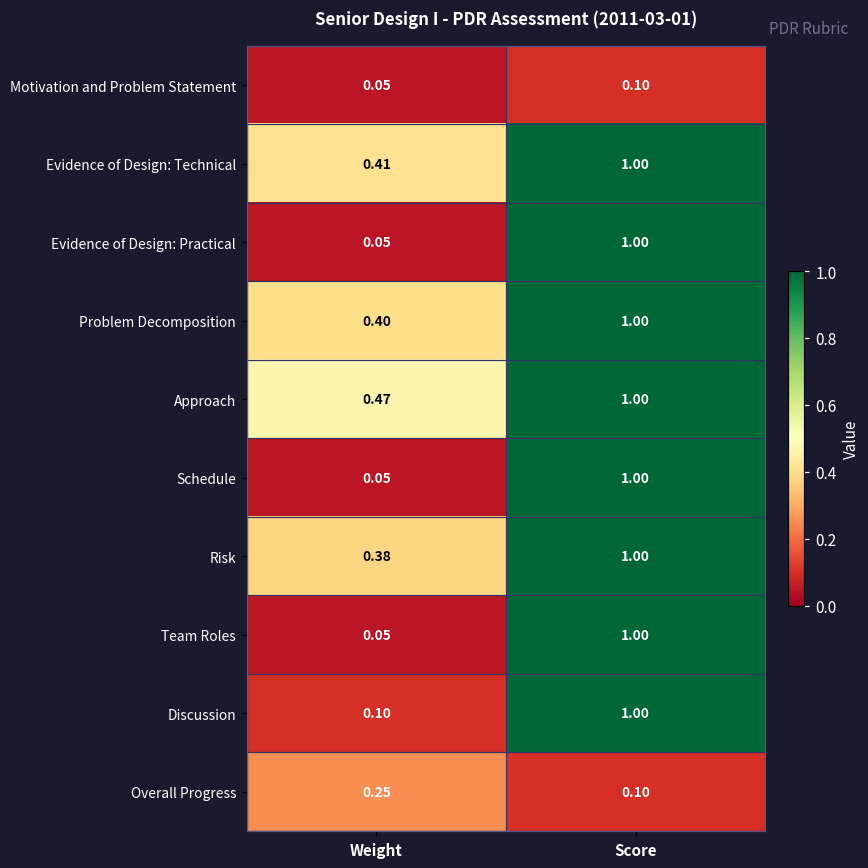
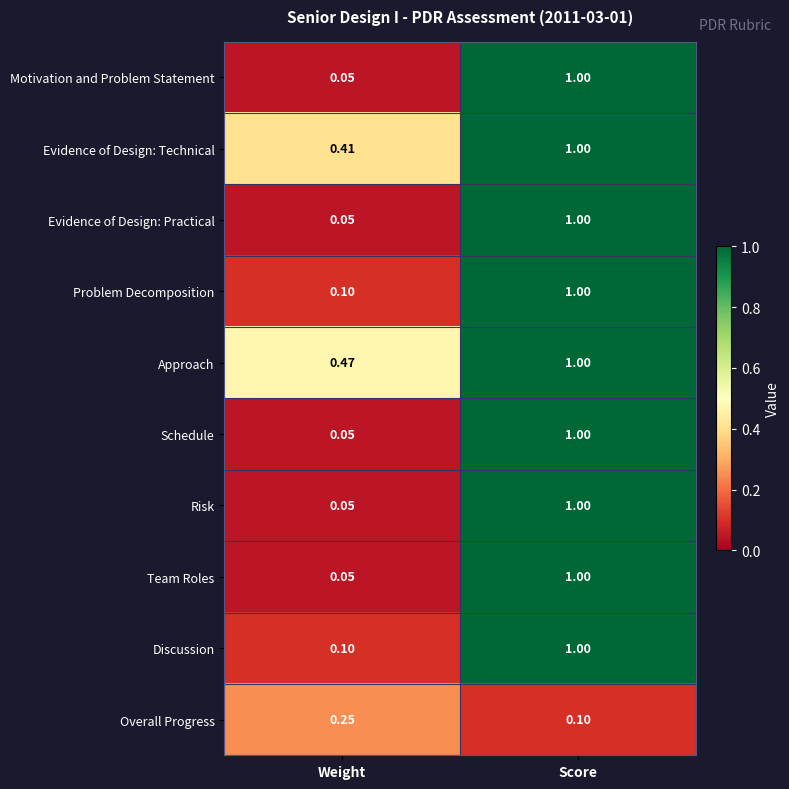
  {
    "Motivation and Problem Statement": {
      "Weight": 0.05,
-     "Score": 0.10
+     "Score": 1.00
    },
    "Evidence of Design: Technical": {
      "Weight": 0.41,
      "Score": 1.00
    },
    "Evidence of Design: Practical": {
      "Weight": 0.05,
      "Score": 1.00
    },
    "Problem Decomposition": {
-     "Weight": 0.40,
+     "Weight": 0.10,
      "Score": 1.00
    },
    "Approach": {
      "Weight": 0.47,
      "Score": 1.00
    },
    "Schedule": {
      "Weight": 0.05,
      "Score": 1.00
    },
    "Risk": {
-     "Weight": 0.38,
+     "Weight": 0.05,
      "Score": 1.00
    },
    "Team Roles": {
      "Weight": 0.05,
      "Score": 1.00
    },
    "Discussion": {
      "Weight": 0.10,
      "Score": 1.00
    },
    "Overall Progress": {
      "Weight": 0.25,
      "Score": 0.10
    }
  }
